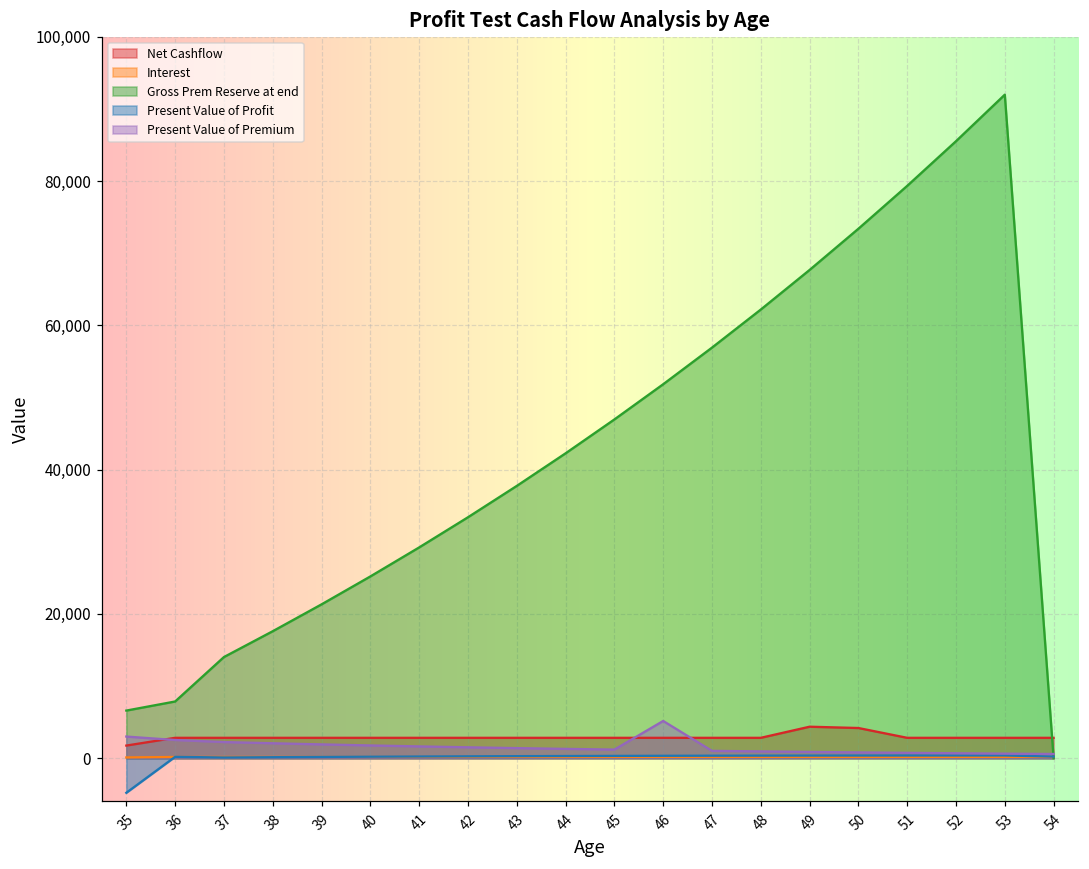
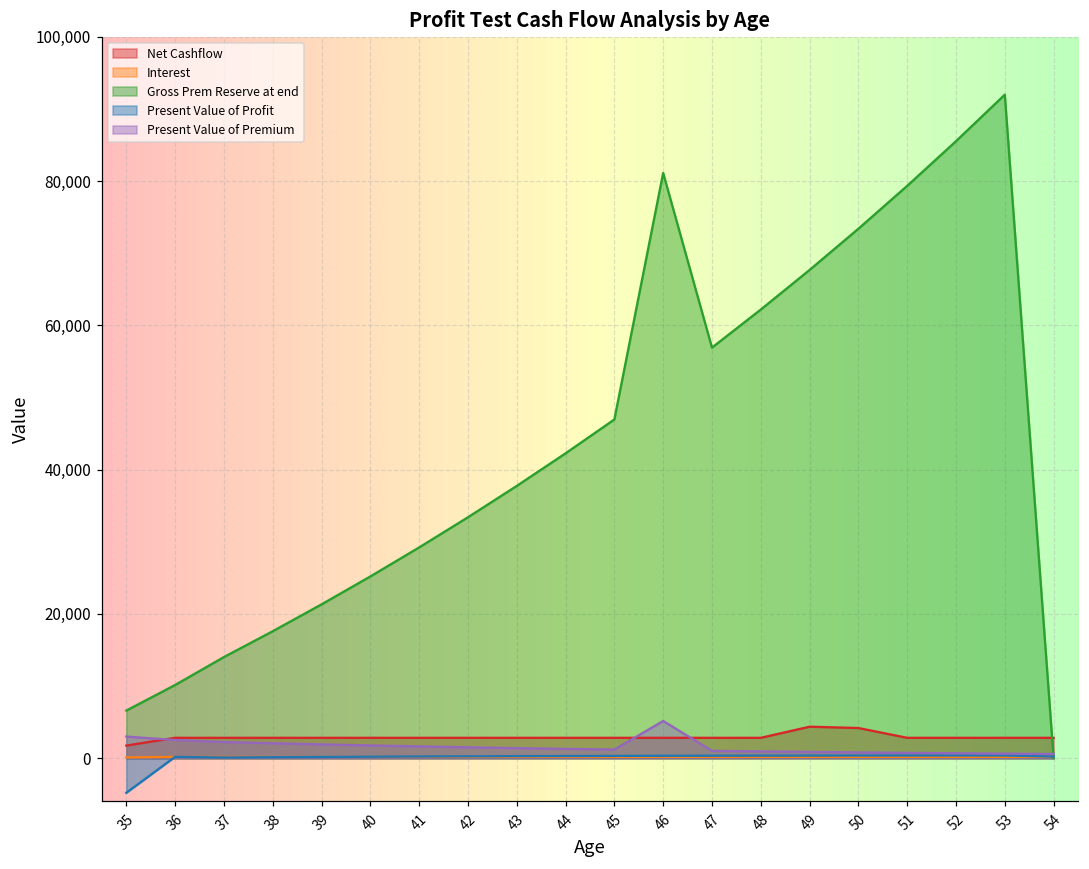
  {
    "Net Cashflow": {
      "35": "2,000",
      "37": "3,000",
      "38": "3,000",
      "39": "3,000",
      "40": "3,000",
      "41": "3,000",
      "42": "3,000",
      "43": "3,000",
      "44": "3,000",
      "45": "3,000",
      "46": "3,000",
      "47": "3,000",
      "48": "3,000",
      "49": "4,000",
      "50": "4,000",
      "51": "3,000",
      "52": "3,000",
      "53": "3,000",
      "54": "3,000"
    },
    "Gross Prem Reserve at end": {
      "35": "7,000",
-     "36": "8,000",
+     "36": "10,000",
      "37": "14,000",
      "38": "18,000",
      "39": "21,000",
      "40": "25,000",
      "41": "29,000",
      "42": "33,000",
      "43": "38,000",
      "44": "42,000",
      "45": "47,000",
-     "46": "52,000",
+     "46": "81,000",
      "47": "57,000",
      "48": "62,000",
      "49": "68,000",
      "50": "73,000",
      "51": "79,000",
      "52": "86,000",
      "53": "92,000"
    },
    "Present Value of Premium": {
      "35": "3,000",
      "37": "2,000",
      "38": "2,000",
      "39": "2,000",
      "40": "2,000",
      "41": "2,000",
      "42": "2,000",
      "43": "1,000",
      "44": "1,000",
      "45": "1,000",
      "46": "5,000",
      "47": "1,000",
      "48": "1,000",
      "49": "1,000",
      "50": "1,000"
    }
  }
